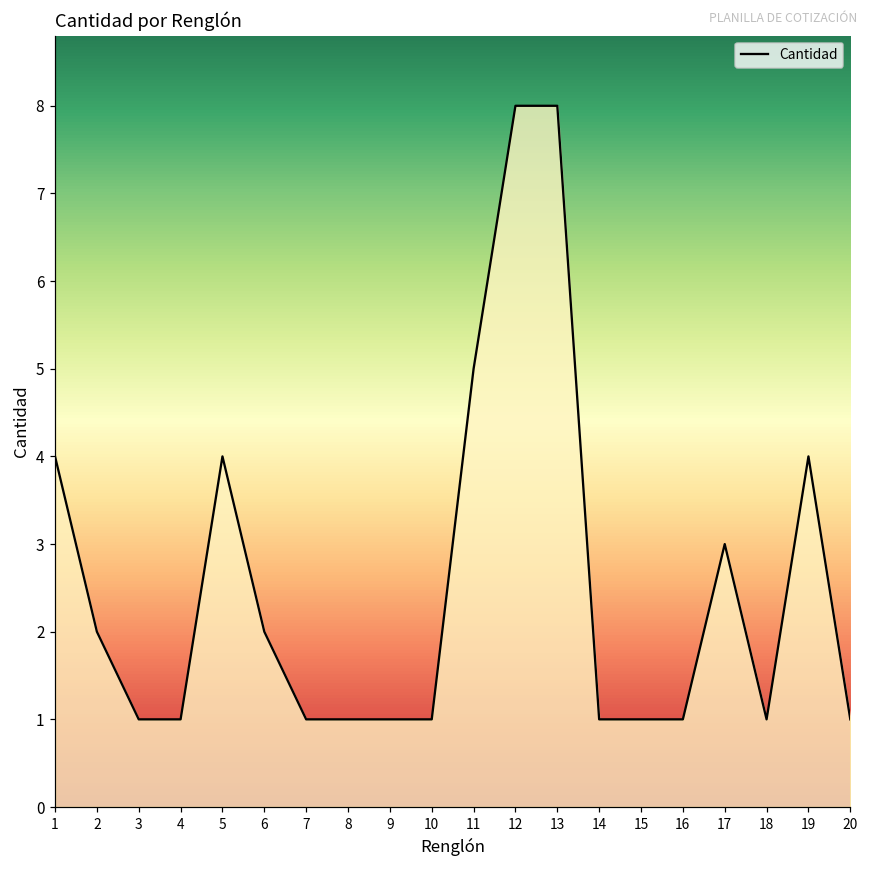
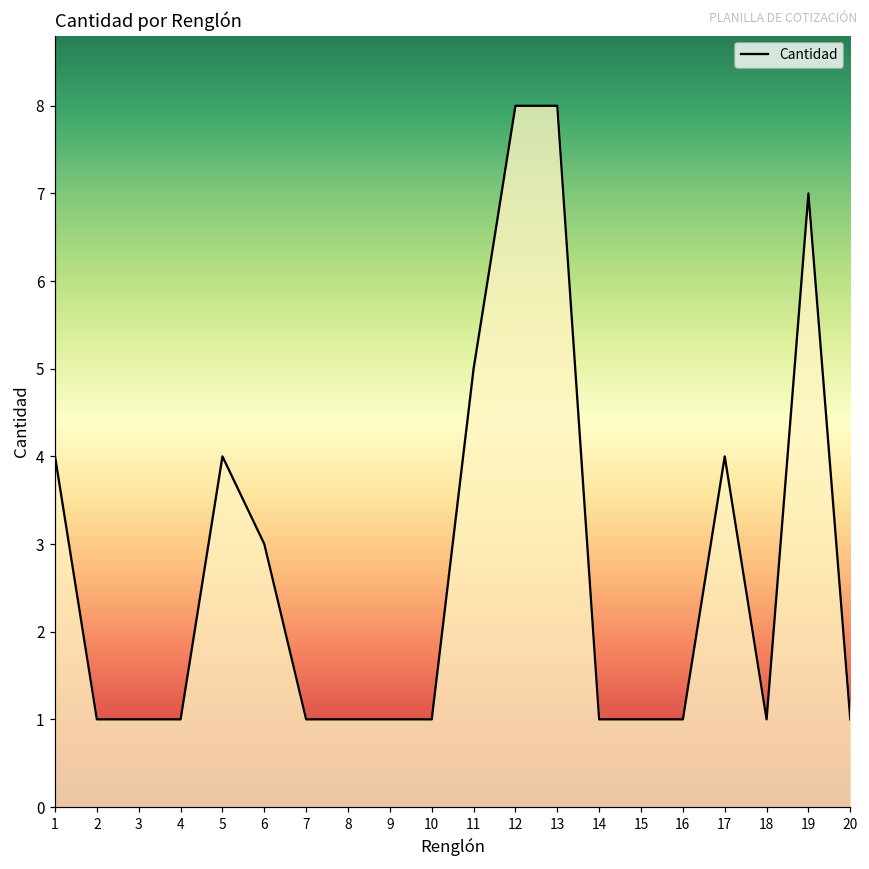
  {
    "1": 4,
-   "2": 2,
+   "2": 1,
    "3": 1,
    "4": 1,
    "5": 4,
-   "6": 2,
+   "6": 3,
    "7": 1,
    "8": 1,
    "9": 1,
    "10": 1,
    "11": 5,
    "12": 8,
    "13": 8,
    "14": 1,
    "15": 1,
    "16": 1,
-   "17": 3,
+   "17": 4,
    "18": 1,
-   "19": 4,
+   "19": 7,
    "20": 1
  }
